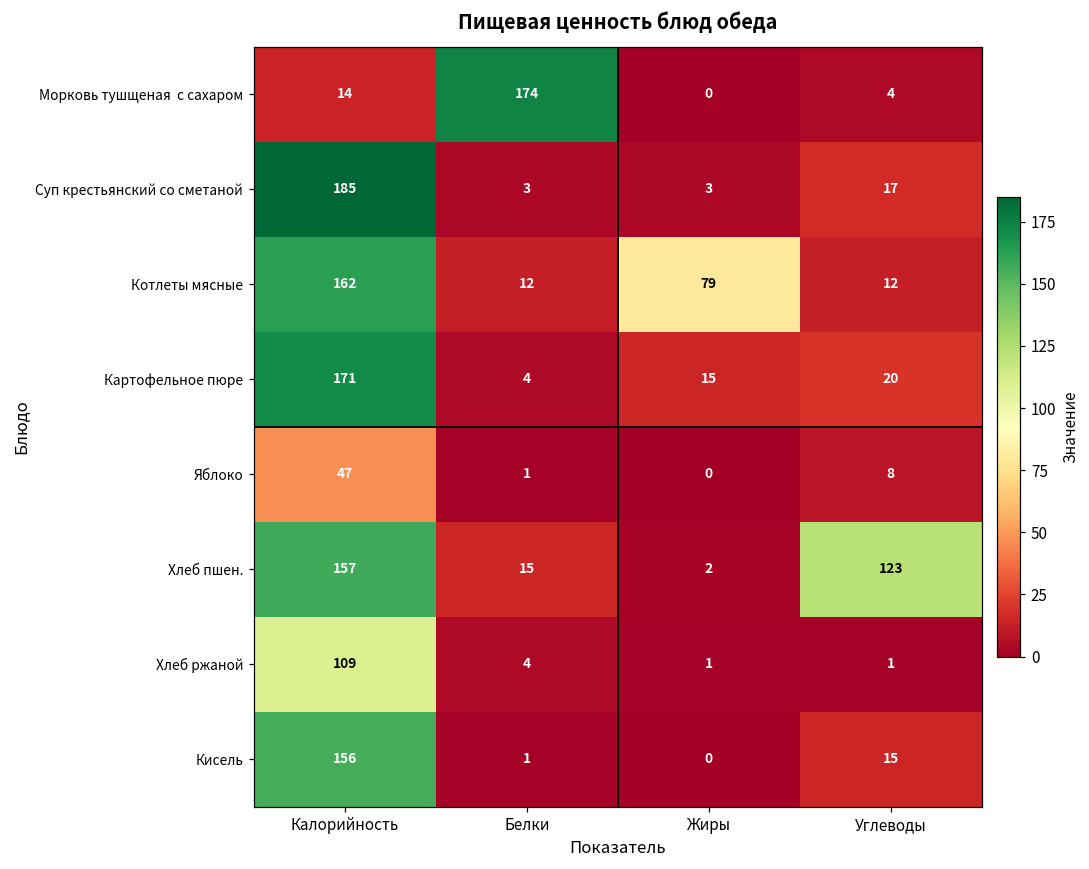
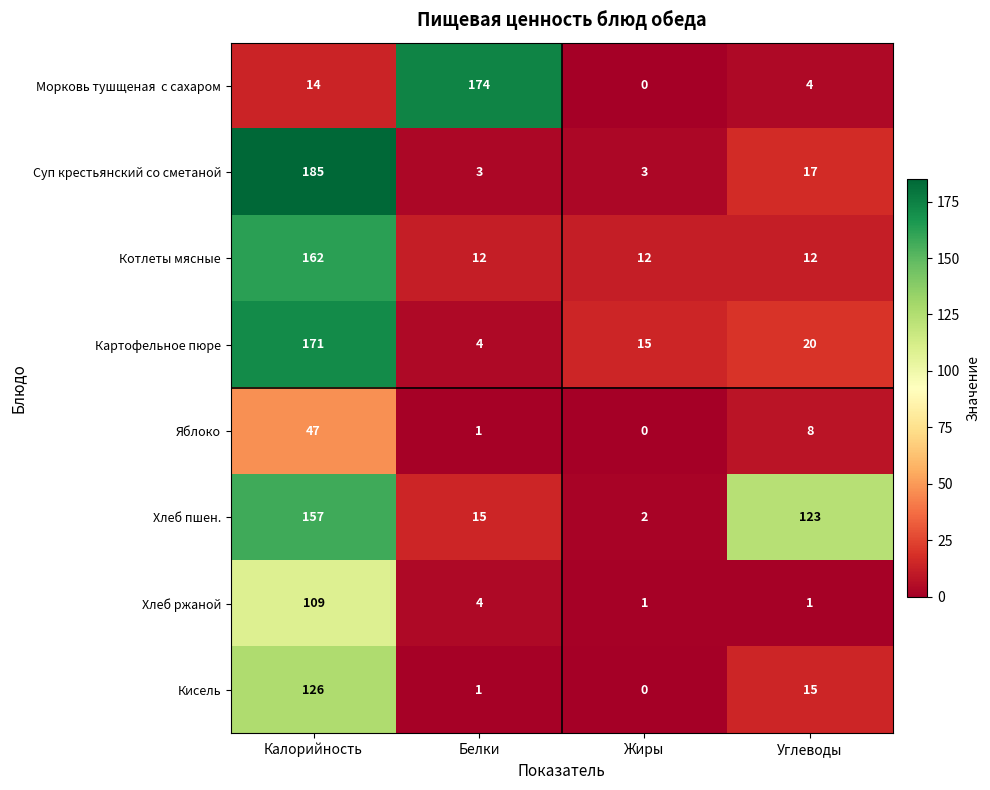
  {
    "Морковь тушщеная с сахаром": {
      "Калорийность": 14,
      "Белки": 174,
      "Жиры": 0,
      "Углеводы": 4
    },
    "Суп крестьянский со сметаной": {
      "Калорийность": 185,
      "Белки": 3,
      "Жиры": 3,
      "Углеводы": 17
    },
    "Котлеты мясные": {
      "Калорийность": 162,
      "Белки": 12,
-     "Жиры": 79,
+     "Жиры": 12,
      "Углеводы": 12
    },
    "Картофельное пюре": {
      "Калорийность": 171,
      "Белки": 4,
      "Жиры": 15,
      "Углеводы": 20
    },
    "Яблоко": {
      "Калорийность": 47,
      "Белки": 1,
      "Жиры": 0,
      "Углеводы": 8
    },
    "Хлеб пшен.": {
      "Калорийность": 157,
      "Белки": 15,
      "Жиры": 2,
      "Углеводы": 123
    },
    "Хлеб ржаной": {
      "Калорийность": 109,
      "Белки": 4,
      "Жиры": 1,
      "Углеводы": 1
    },
    "Кисель": {
-     "Калорийность": 156,
+     "Калорийность": 126,
      "Белки": 1,
      "Жиры": 0,
      "Углеводы": 15
    }
  }
